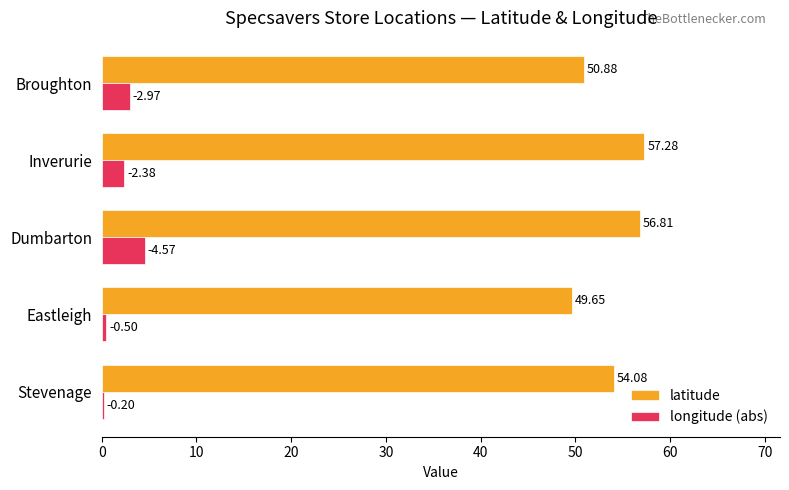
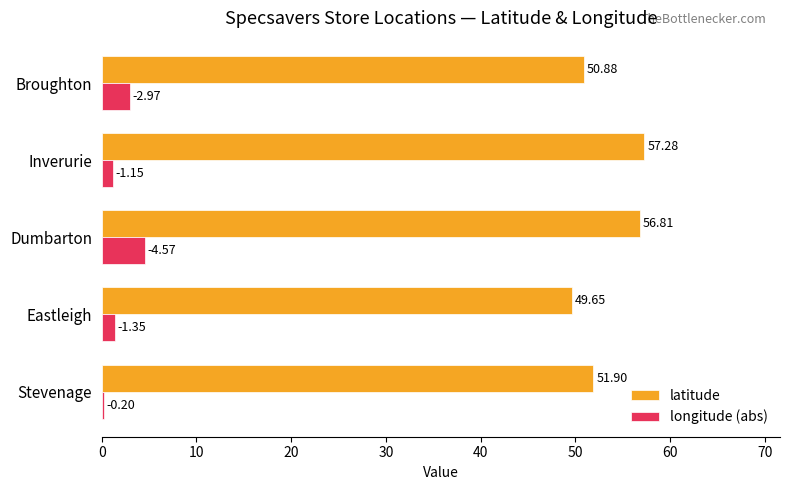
  {
    "latitude": {
      "Broughton": 50.88,
      "Inverurie": 57.28,
      "Dumbarton": 56.81,
      "Eastleigh": 49.65,
-     "Stevenage": 54.08
+     "Stevenage": 51.90
    },
    "longitude (abs)": {
-     "Inverurie": -2.38,
-     "Eastleigh": -0.50
+     "Inverurie": -1.15,
+     "Eastleigh": -1.35
    }
  }
